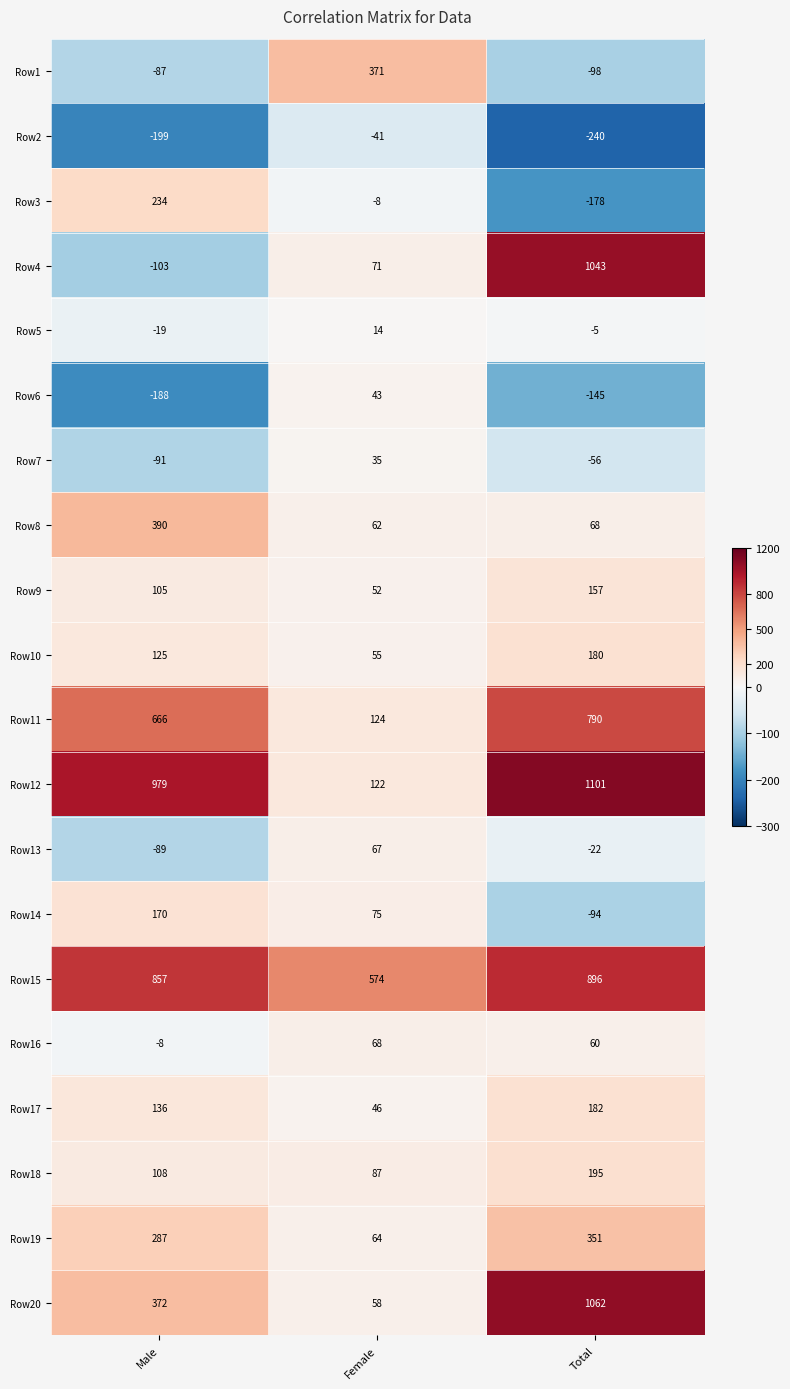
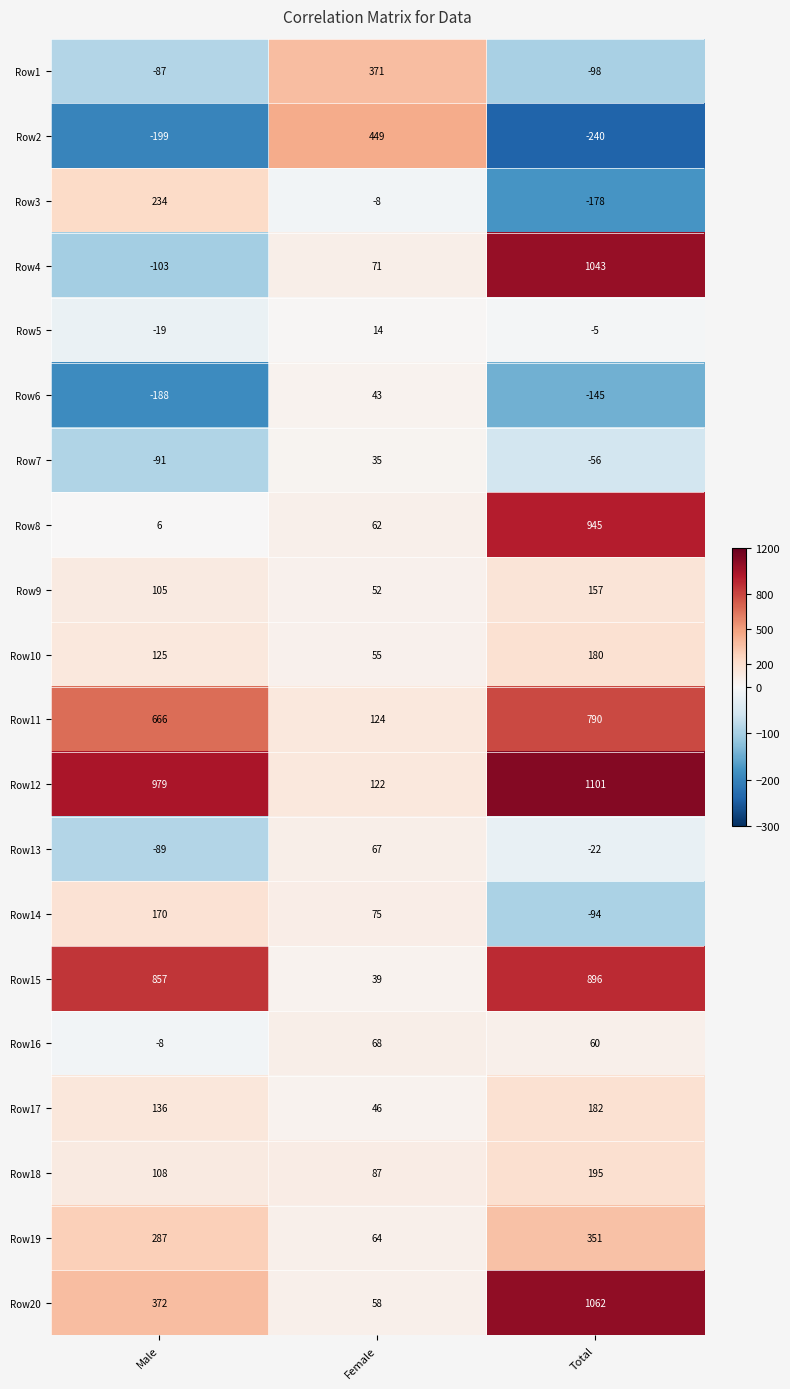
  {
    "Row1": {
      "Male": -87,
      "Female": 371,
      "Total": -98
    },
    "Row2": {
      "Male": -199,
-     "Female": -41,
+     "Female": 449,
      "Total": -240
    },
    "Row3": {
      "Male": 234,
      "Female": -8,
      "Total": -178
    },
    "Row4": {
      "Male": -103,
      "Female": 71,
      "Total": 1043
    },
    "Row5": {
      "Male": -19,
      "Female": 14,
      "Total": -5
    },
    "Row6": {
      "Male": -188,
      "Female": 43,
      "Total": -145
    },
    "Row7": {
      "Male": -91,
      "Female": 35,
      "Total": -56
    },
    "Row8": {
-     "Male": 390,
+     "Male": 6,
      "Female": 62,
-     "Total": 68
+     "Total": 945
    },
    "Row9": {
      "Male": 105,
      "Female": 52,
      "Total": 157
    },
    "Row10": {
      "Male": 125,
      "Female": 55,
      "Total": 180
    },
    "Row11": {
      "Male": 666,
      "Female": 124,
      "Total": 790
    },
    "Row12": {
      "Male": 979,
      "Female": 122,
      "Total": 1101
    },
    "Row13": {
      "Male": -89,
      "Female": 67,
      "Total": -22
    },
    "Row14": {
      "Male": 170,
      "Female": 75,
      "Total": -94
    },
    "Row15": {
      "Male": 857,
-     "Female": 574,
+     "Female": 39,
      "Total": 896
    },
    "Row16": {
      "Male": -8,
      "Female": 68,
      "Total": 60
    },
    "Row17": {
      "Male": 136,
      "Female": 46,
      "Total": 182
    },
    "Row18": {
      "Male": 108,
      "Female": 87,
      "Total": 195
    },
    "Row19": {
      "Male": 287,
      "Female": 64,
      "Total": 351
    },
    "Row20": {
      "Male": 372,
      "Female": 58,
      "Total": 1062
    }
  }
